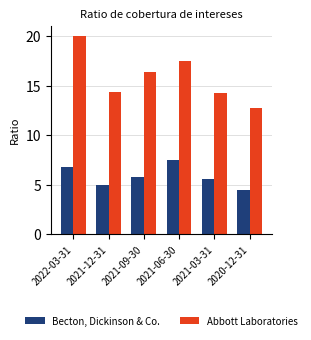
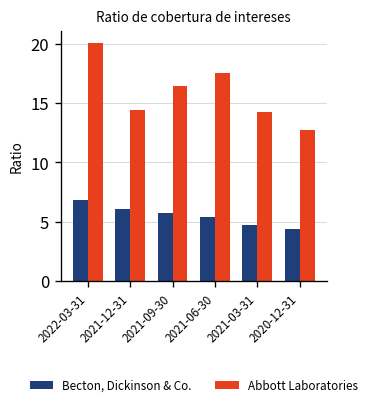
  {
    "Becton, Dickinson & Co.": {
      "2022-03-31": 7,
-     "2021-12-31": 5,
+     "2021-12-31": 6,
      "2021-09-30": 6,
-     "2021-06-30": 8,
-     "2021-03-31": 6,
+     "2021-06-30": 5,
+     "2021-03-31": 5,
      "2020-12-31": 4
    },
    "Abbott Laboratories": {
      "2022-03-31": 20,
      "2021-12-31": 14,
      "2021-09-30": 16,
      "2021-06-30": 18,
      "2021-03-31": 14,
      "2020-12-31": 13
    }
  }
